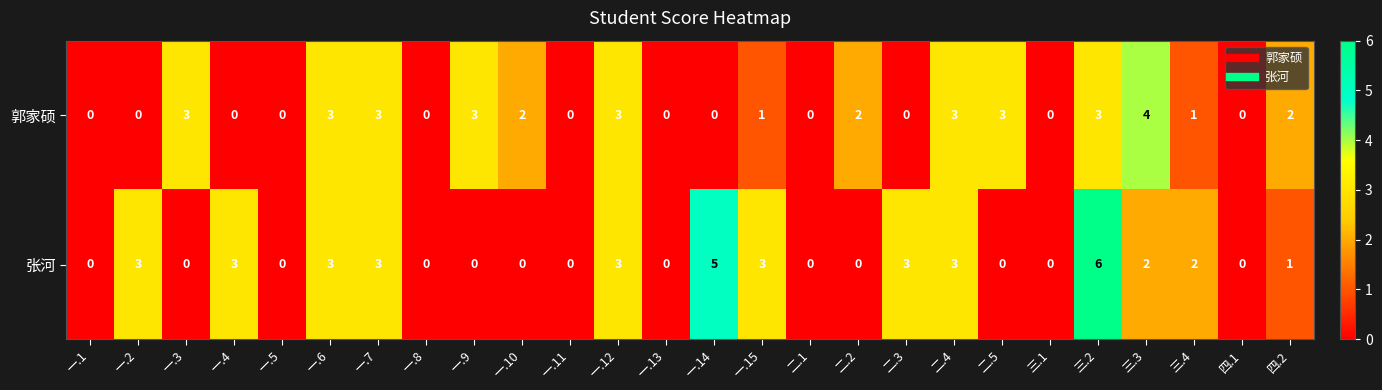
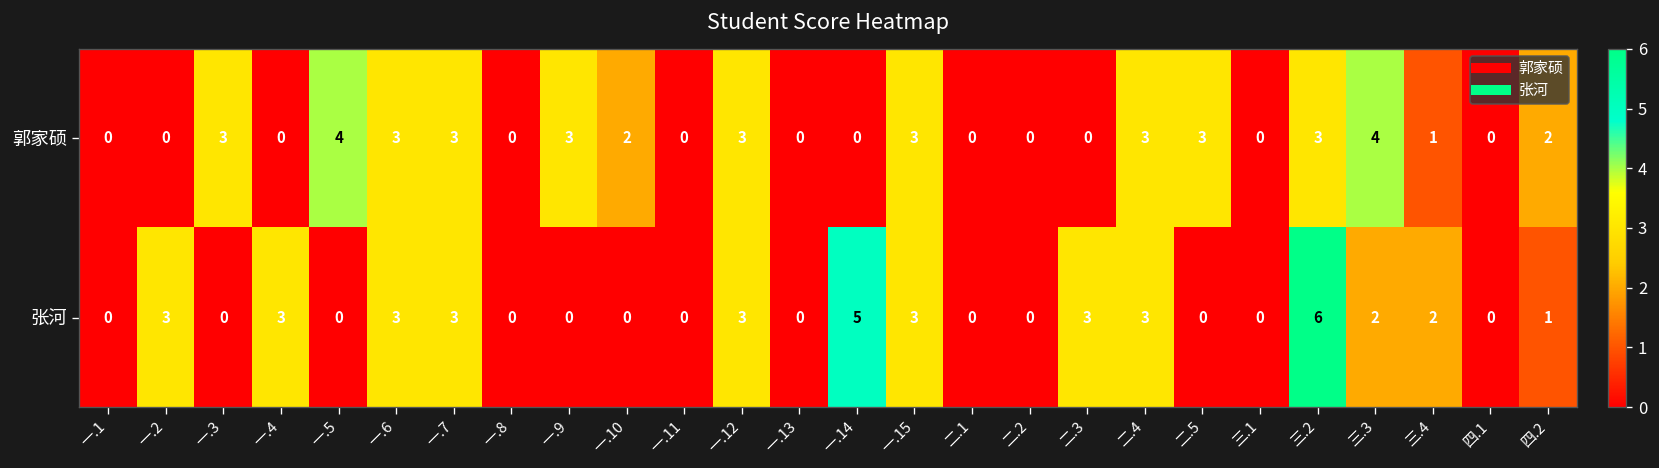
  {
    "郭家硕": {
      "一.1": 0,
      "一.2": 0,
      "一.3": 3,
      "一.4": 0,
-     "一.5": 0,
+     "一.5": 4,
      "一.6": 3,
      "一.7": 3,
      "一.8": 0,
      "一.9": 3,
      "一.10": 2,
      "一.11": 0,
      "一.12": 3,
      "一.13": 0,
      "一.14": 0,
-     "一.15": 1,
+     "一.15": 3,
      "二.1": 0,
-     "二.2": 2,
+     "二.2": 0,
      "二.3": 0,
      "二.4": 3,
      "二.5": 3,
      "三.1": 0,
      "三.2": 3,
      "三.3": 4,
      "三.4": 1,
      "四.1": 0,
      "四.2": 2
    },
    "张河": {
      "一.1": 0,
      "一.2": 3,
      "一.3": 0,
      "一.4": 3,
      "一.5": 0,
      "一.6": 3,
      "一.7": 3,
      "一.8": 0,
      "一.9": 0,
      "一.10": 0,
      "一.11": 0,
      "一.12": 3,
      "一.13": 0,
      "一.14": 5,
      "一.15": 3,
      "二.1": 0,
      "二.2": 0,
      "二.3": 3,
      "二.4": 3,
      "二.5": 0,
      "三.1": 0,
      "三.2": 6,
      "三.3": 2,
      "三.4": 2,
      "四.1": 0,
      "四.2": 1
    }
  }
